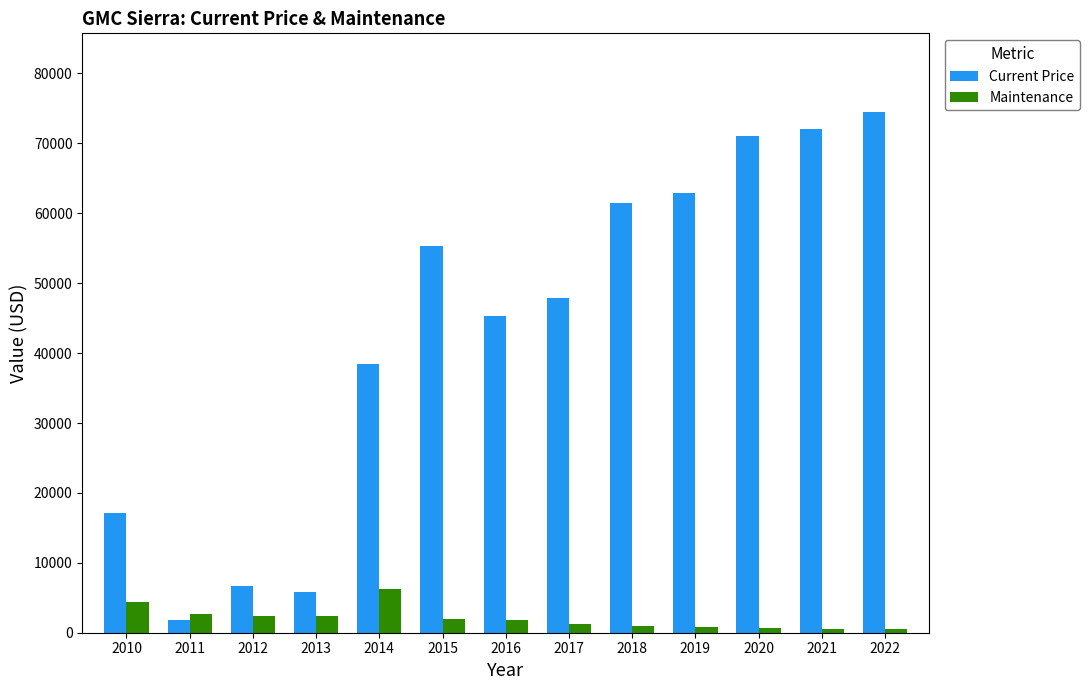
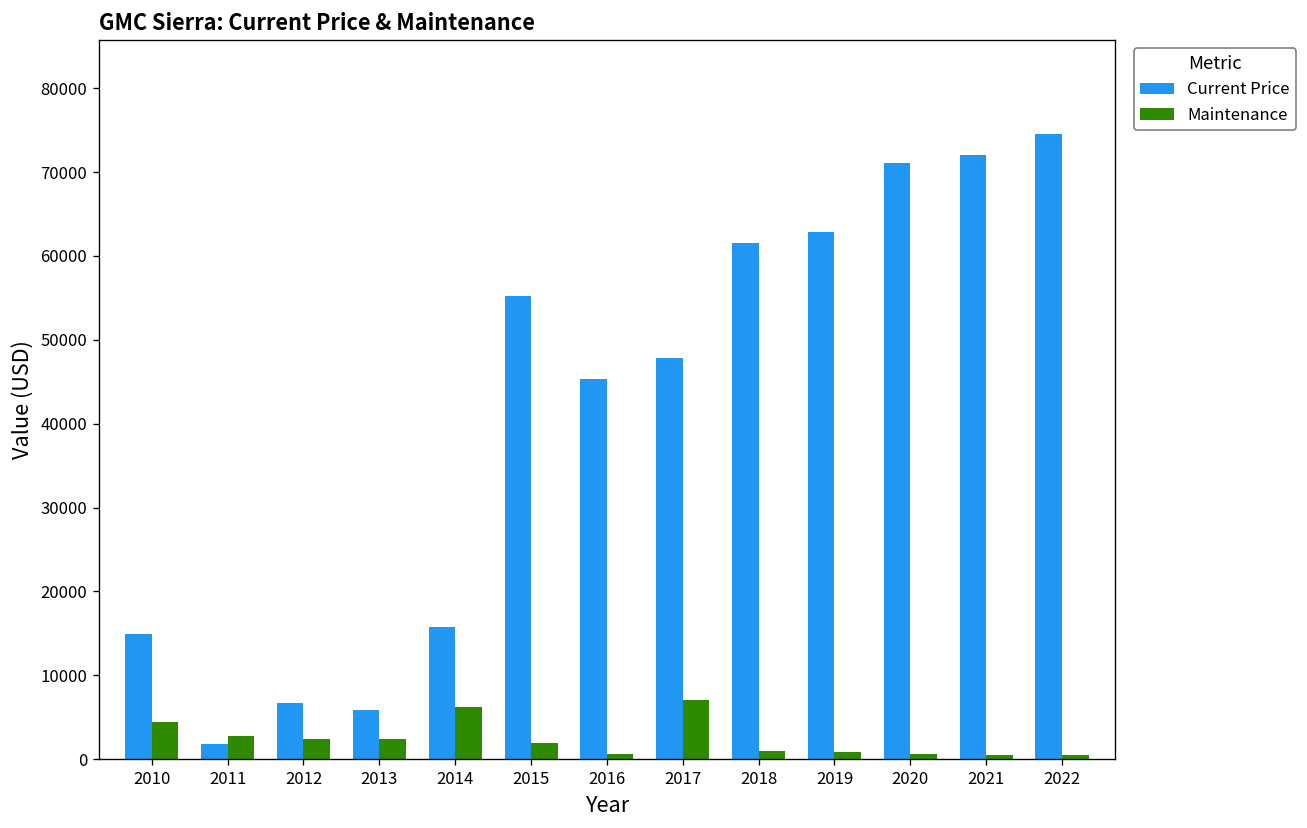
  {
    "Current Price": {
-     "2010": 17000,
+     "2010": 15000,
      "2011": 2000,
      "2012": 7000,
      "2013": 6000,
-     "2014": 38000,
+     "2014": 16000,
      "2015": 55000,
      "2016": 45000,
      "2017": 48000,
      "2018": 62000,
      "2019": 63000,
      "2020": 71000,
      "2021": 72000,
      "2022": 75000
    },
    "Maintenance": {
      "2010": 4000,
      "2011": 3000,
      "2012": 2000,
      "2013": 2000,
      "2014": 6000,
      "2015": 2000,
-     "2016": 2000,
-     "2017": 1000,
+     "2016": 1000,
+     "2017": 7000,
      "2018": 1000,
      "2019": 1000,
      "2020": 1000,
      "2021": 1000,
      "2022": 0
    }
  }
